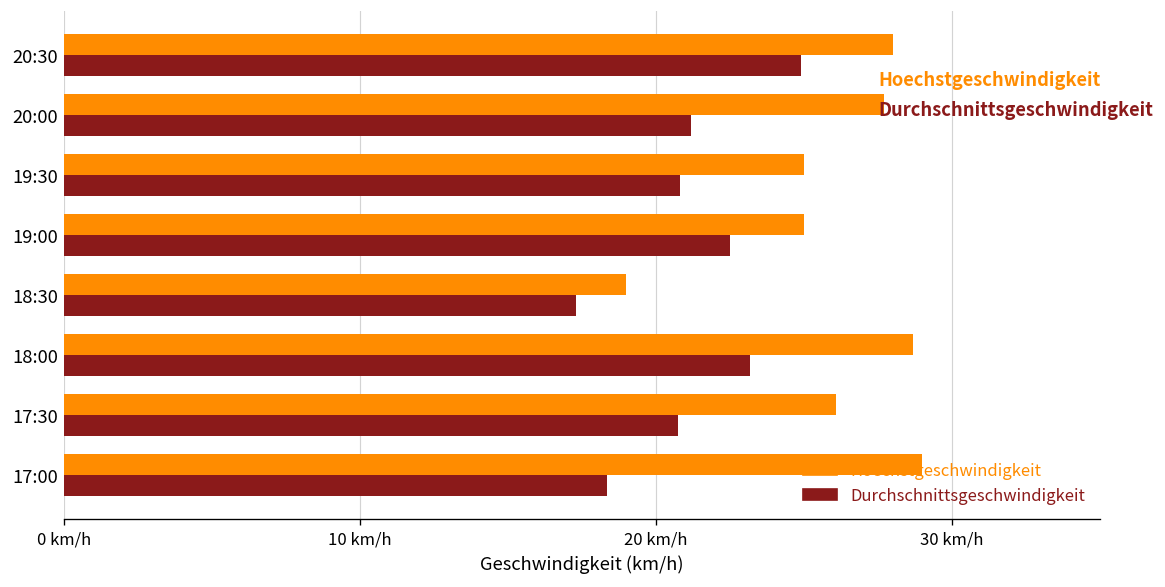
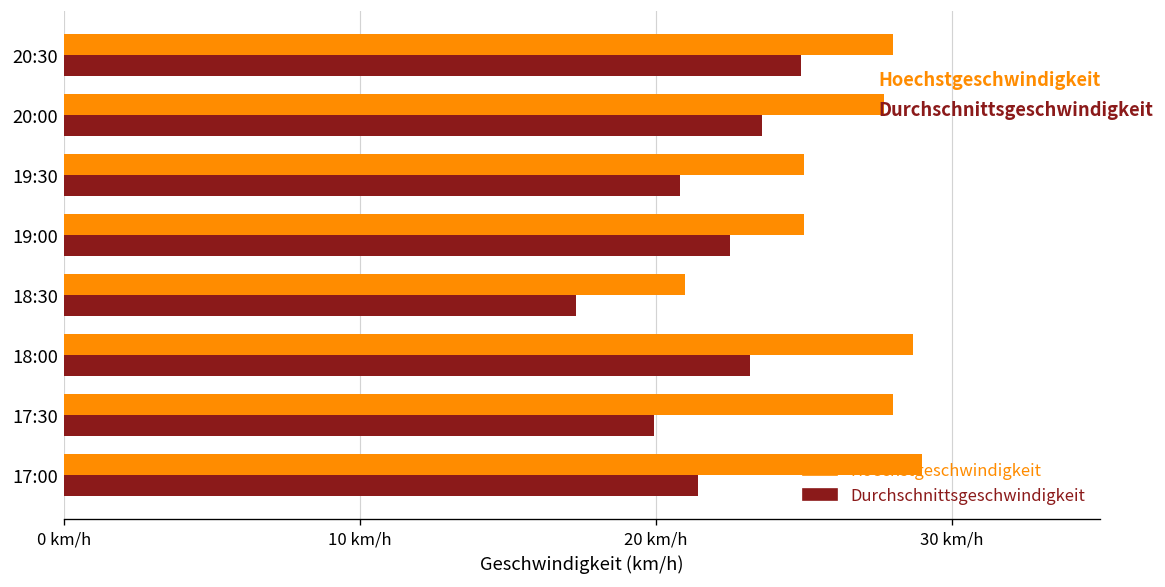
  {
    "Hoechstgeschwindigkeit": {
      "20:30": "28.0 km/h",
      "20:00": "27.7 km/h",
      "19:30": "25.0 km/h",
      "19:00": "25.0 km/h",
-     "18:30": "19 km/h",
+     "18:30": "21 km/h",
      "18:00": "28.7 km/h",
-     "17:30": "26.1 km/h",
+     "17:30": "28.0 km/h",
      "17:00": "29.0 km/h"
    },
    "Durchschnittsgeschwindigkeit": {
      "20:30": "24.9 km/h",
-     "20:00": "21.2 km/h",
+     "20:00": "23.6 km/h",
      "19:30": "20.8 km/h",
      "19:00": "22.5 km/h",
      "18:30": "17.3 km/h",
      "18:00": "23.2 km/h",
-     "17:30": "20.8 km/h",
-     "17:00": "18.4 km/h"
+     "17:30": "20.0 km/h",
+     "17:00": "21.4 km/h"
    }
  }
